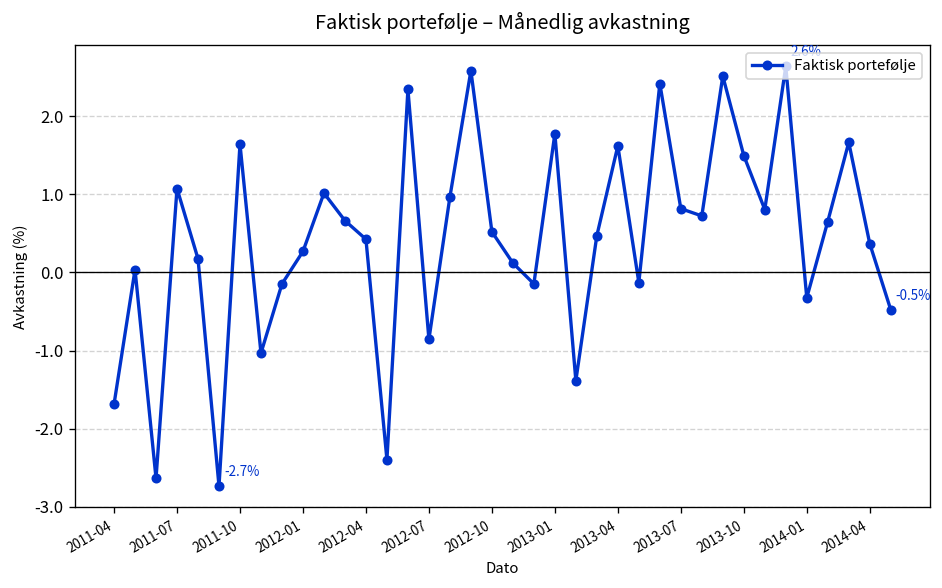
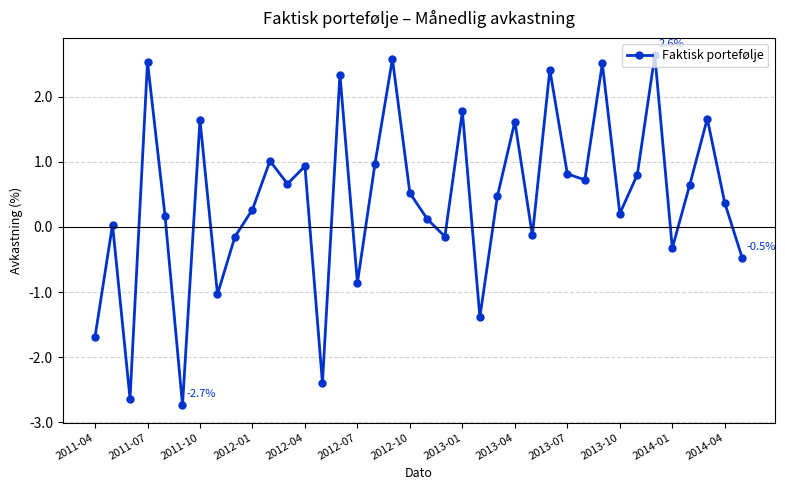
  {
    "2011-04": -1.7,
-   "2011-07": 1.1,
+   "2011-07": 2.5,
    "2011-10": 1.6,
    "2012-01": 0.3,
-   "2012-04": 0.4,
+   "2012-04": 0.9,
    "2012-07": -0.9,
    "2012-10": 0.5,
    "2013-01": 1.8,
    "2013-04": 1.6,
    "2013-07": 0.8,
-   "2013-10": 1.5,
+   "2013-10": 0.2,
    "2014-01": -0.3,
    "2014-04": 0.4
  }
